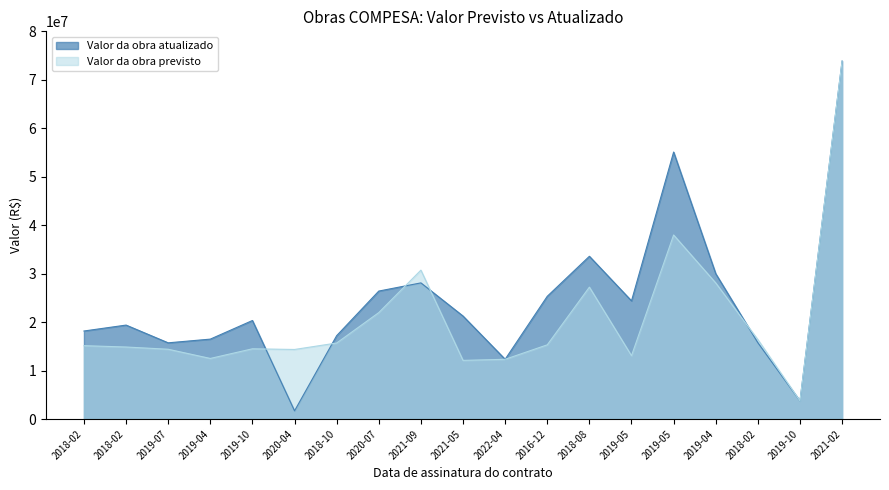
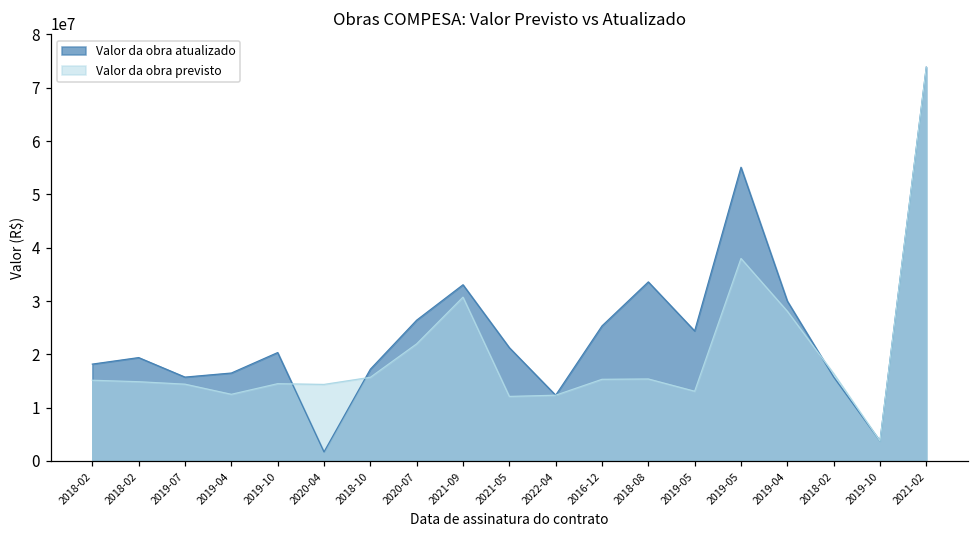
  {
    "Valor da obra atualizado": {
      "2019-07": 16000000,
      "2020-04": 2000000,
      "2018-10": 17000000,
      "2020-07": 26000000,
-     "2021-09": 28000000,
+     "2021-09": 33000000,
      "2021-05": 21000000,
      "2016-12": 25000000,
      "2018-08": 34000000
    },
    "Valor da obra previsto": {
      "2019-07": 14000000,
      "2020-04": 14000000,
      "2018-10": 16000000,
      "2020-07": 22000000,
      "2021-09": 31000000,
      "2021-05": 12000000,
      "2016-12": 15000000,
-     "2018-08": 27000000
+     "2018-08": 15000000
    }
  }
